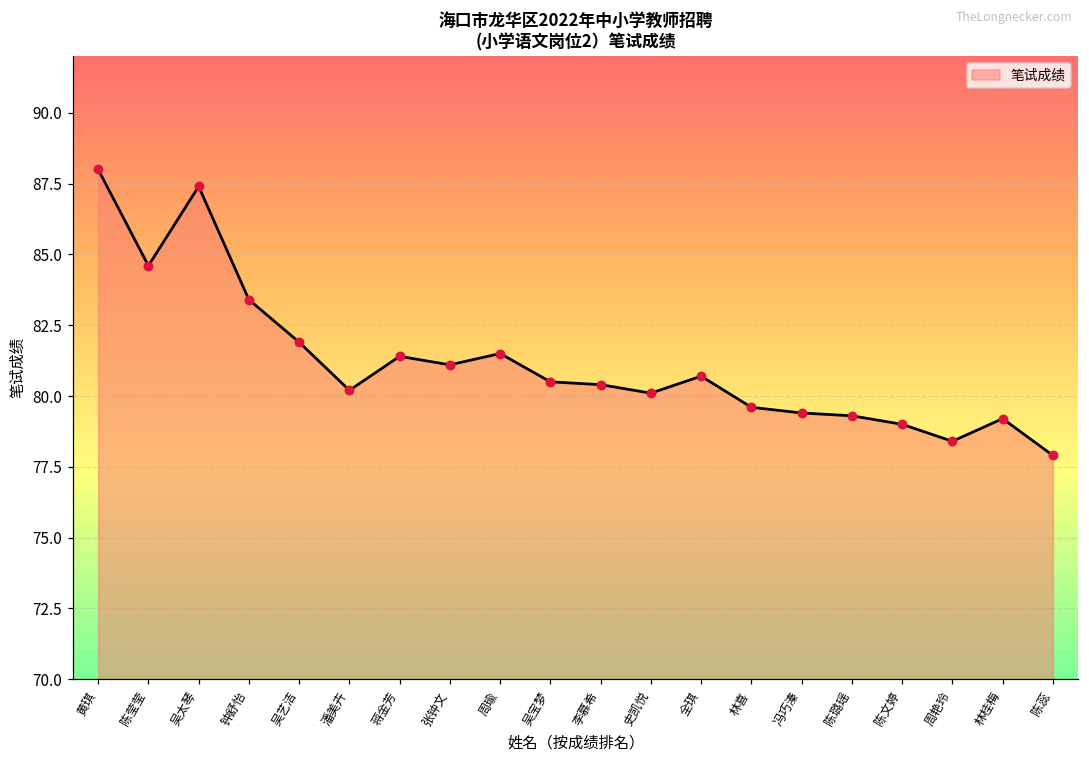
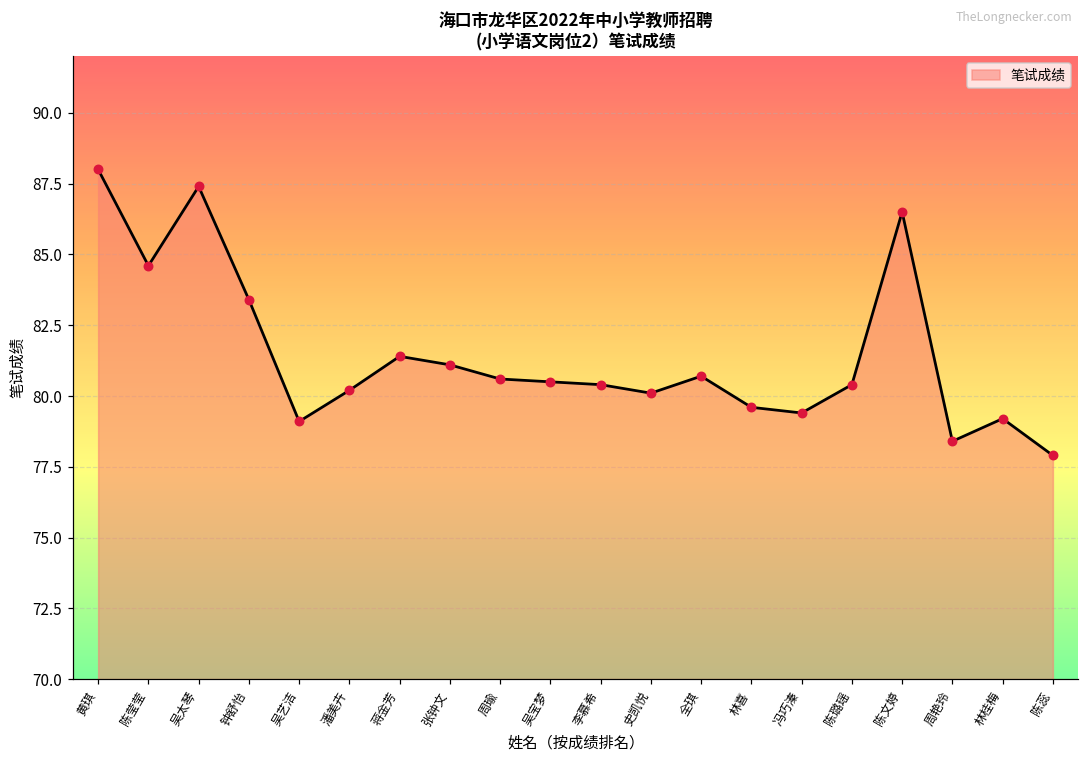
  {
    "黄琪": 88.0,
    "陈莹莹": 84.6,
    "吴太琴": 87.4,
    "钟舒怡": 83.4,
-   "吴艺洁": 81.9,
+   "吴艺洁": 79.1,
    "潘美卉": 80.2,
    "蒋金芳": 81.4,
    "张钟文": 81.1,
-   "周瑜": 81.5,
+   "周瑜": 80.6,
    "吴宝梦": 80.5,
    "李慕希": 80.4,
    "史凯悦": 80.1,
    "全琪": 80.7,
    "林喜": 79.6,
    "冯巧溱": 79.4,
-   "陈璐瑶": 79.3,
-   "陈文婷": 79.0,
+   "陈璐瑶": 80.4,
+   "陈文婷": 86.5,
    "周艳玲": 78.4,
    "林桂梅": 79.2,
    "陈蕊": 77.9
  }
